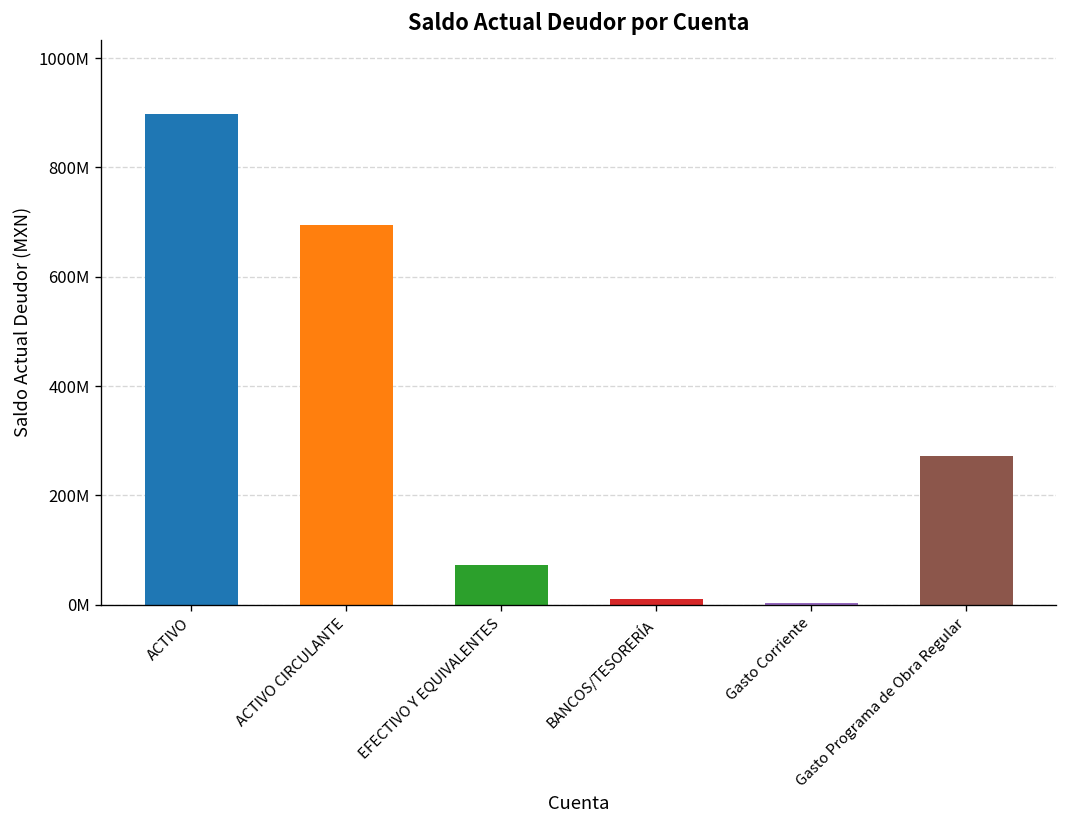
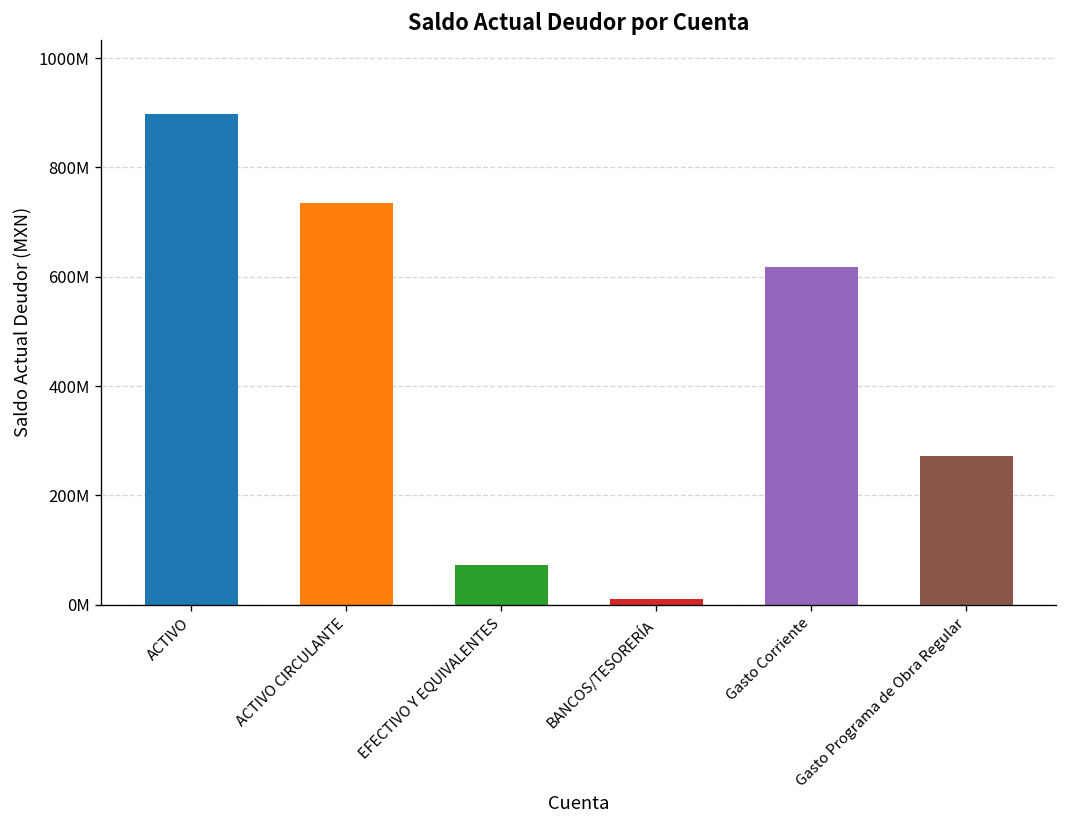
  {
    "ACTIVO": 900000000,
-   "ACTIVO CIRCULANTE": 690000000,
+   "ACTIVO CIRCULANTE": 740000000,
    "EFECTIVO Y EQUIVALENTES": 70000000,
    "BANCOS/TESORERÍA": 10000000,
-   "Gasto Corriente": 0,
+   "Gasto Corriente": 620000000,
    "Gasto Programa de Obra Regular": 270000000
  }
